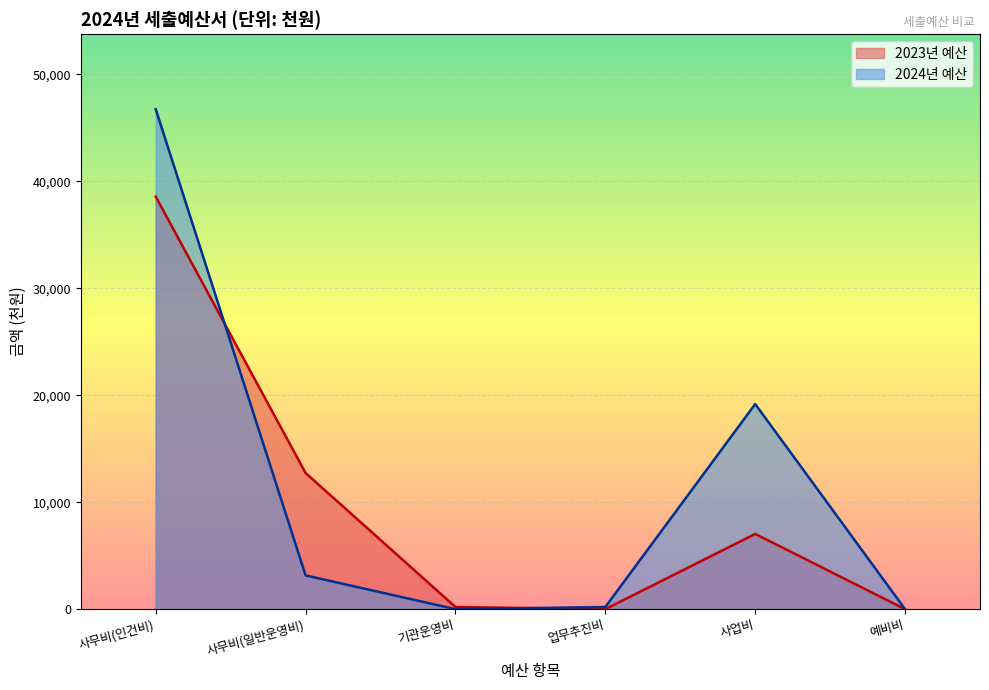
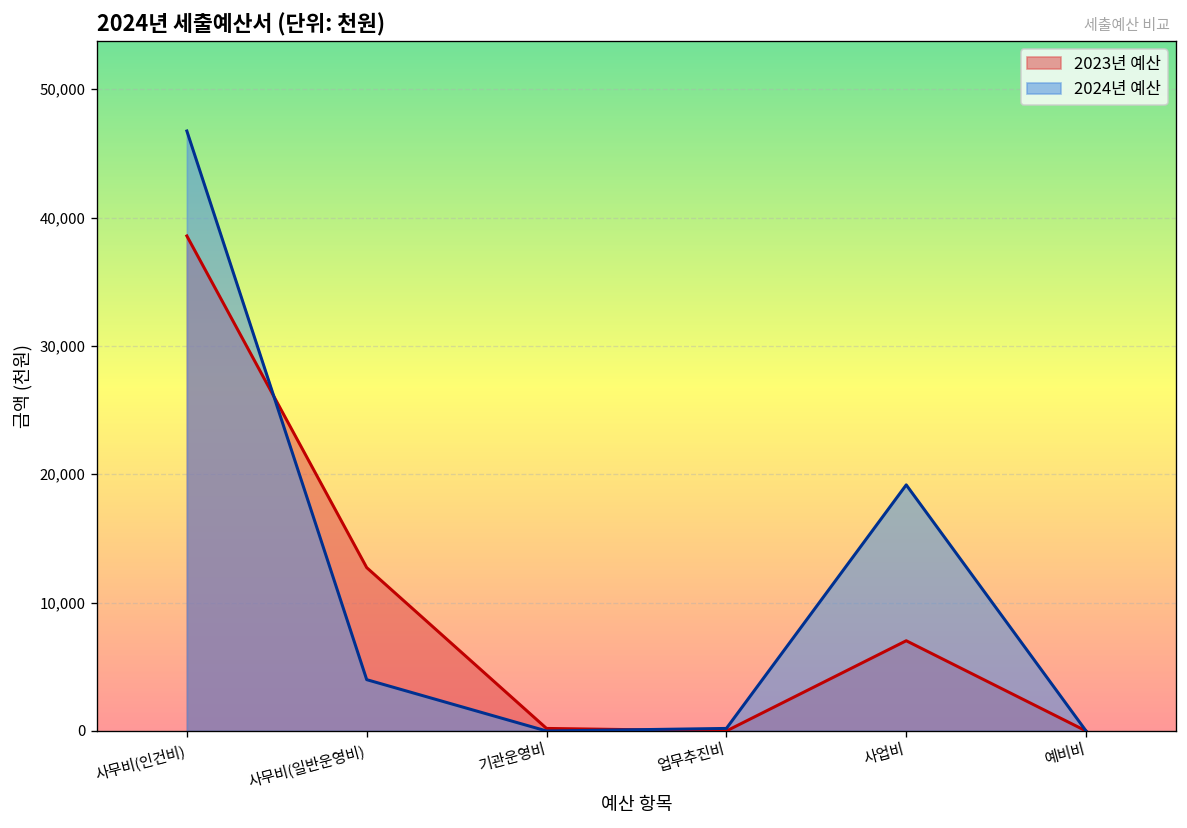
  {
    "2023년 예산": {
      "사무비(인건비)": "38,600",
      "사무비(일반운영비)": "12,700",
      "사업비": "7,000"
    },
    "2024년 예산": {
      "사무비(인건비)": "46,700",
-     "사무비(일반운영비)": "3,200",
+     "사무비(일반운영비)": "4,000",
      "사업비": "19,200"
    }
  }
